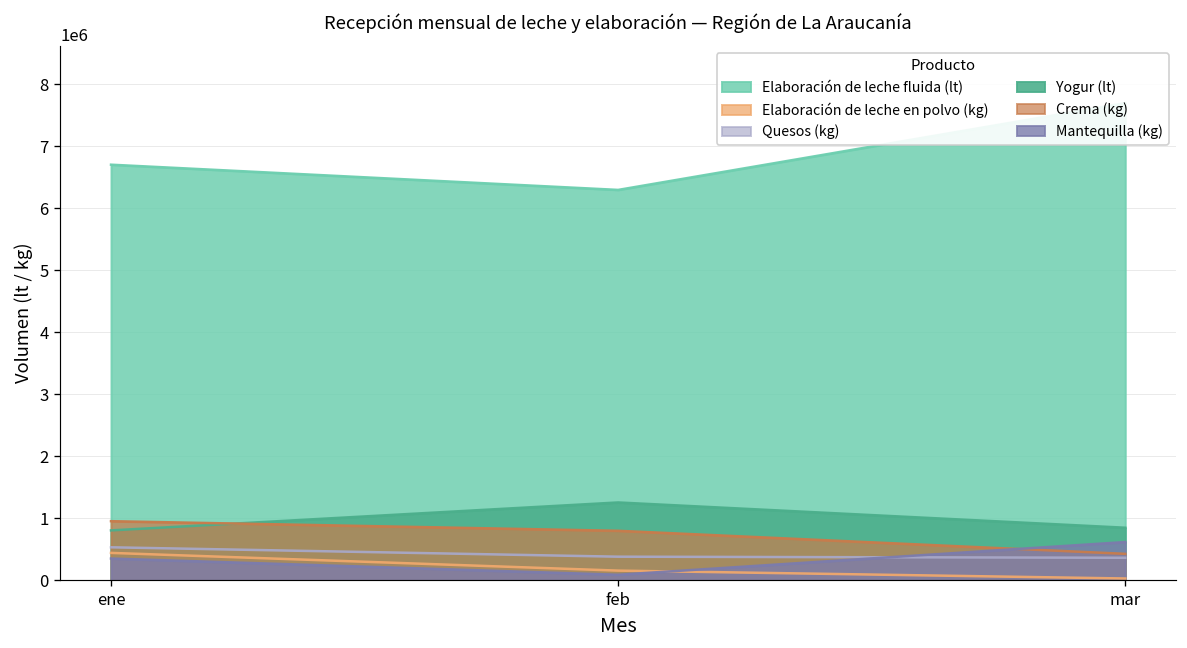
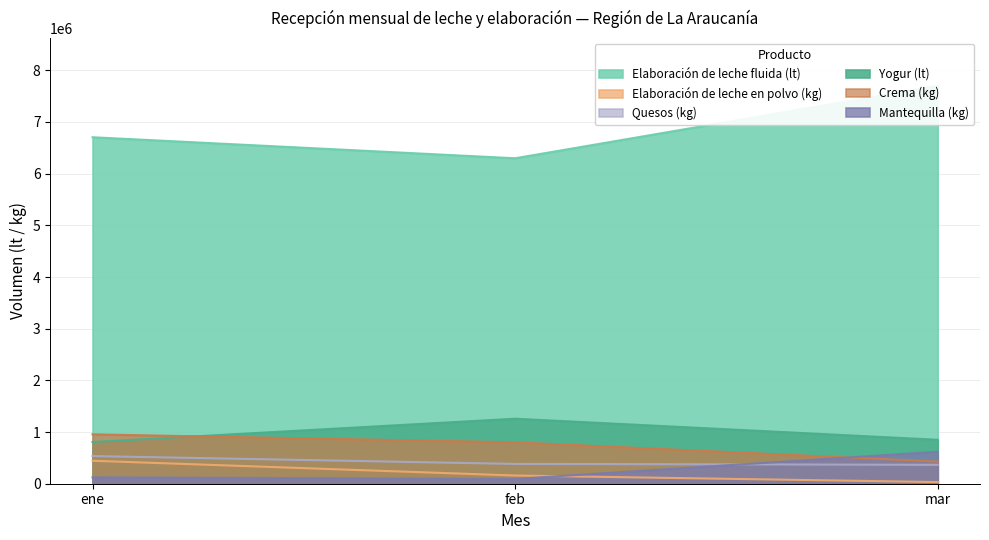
  {
    "Elaboración de leche en polvo (kg)": {
      "ene": 400000,
      "feb": 200000,
      "mar": 0
    },
    "Quesos (kg)": {
      "ene": 500000,
      "feb": 400000,
      "mar": 400000
    },
    "Crema (kg)": {
      "ene": 1000000,
      "feb": 800000,
      "mar": 400000
    },
    "Mantequilla (kg)": {
-     "ene": 400000,
+     "ene": 100000,
      "feb": 100000,
      "mar": 600000
    }
  }
